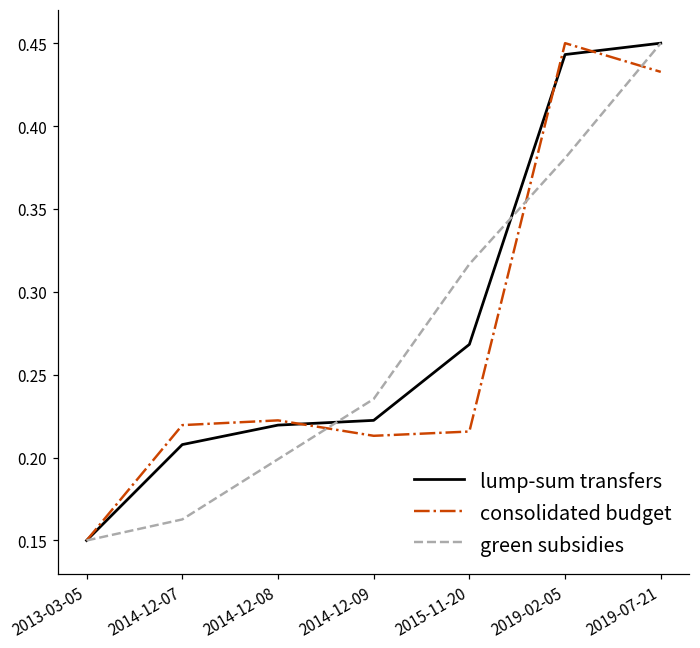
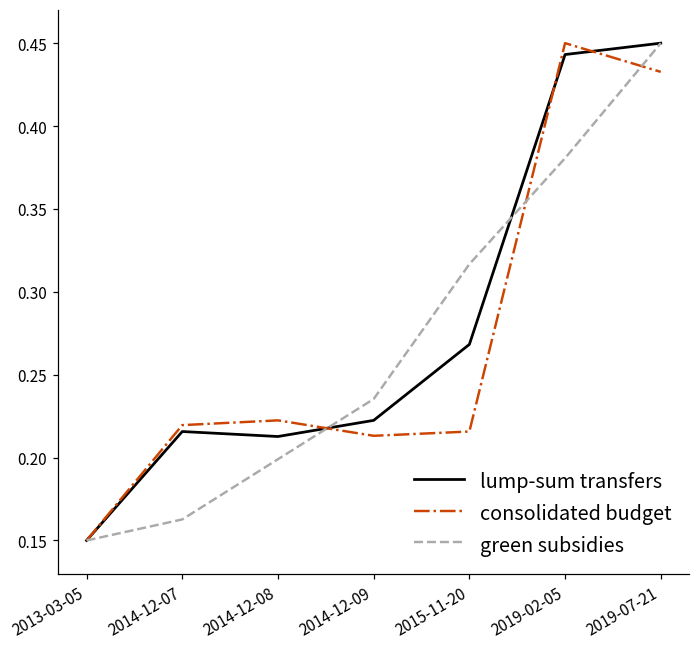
  {
    "lump-sum transfers": {
-     "2014-12-07": 0.208,
-     "2014-12-08": 0.220,
+     "2014-12-07": 0.216,
+     "2014-12-08": 0.213,
      "2014-12-09": 0.222,
      "2015-11-20": 0.268,
      "2019-02-05": 0.443
    },
    "consolidated budget": {
      "2014-12-07": 0.220,
      "2014-12-08": 0.222,
      "2014-12-09": 0.213,
      "2015-11-20": 0.216,
      "2019-02-05": 0.450,
      "2019-07-21": 0.433
    },
    "green subsidies": {
      "2014-12-07": 0.163,
      "2014-12-08": 0.199,
      "2014-12-09": 0.235,
      "2015-11-20": 0.317,
      "2019-02-05": 0.381
    }
  }
